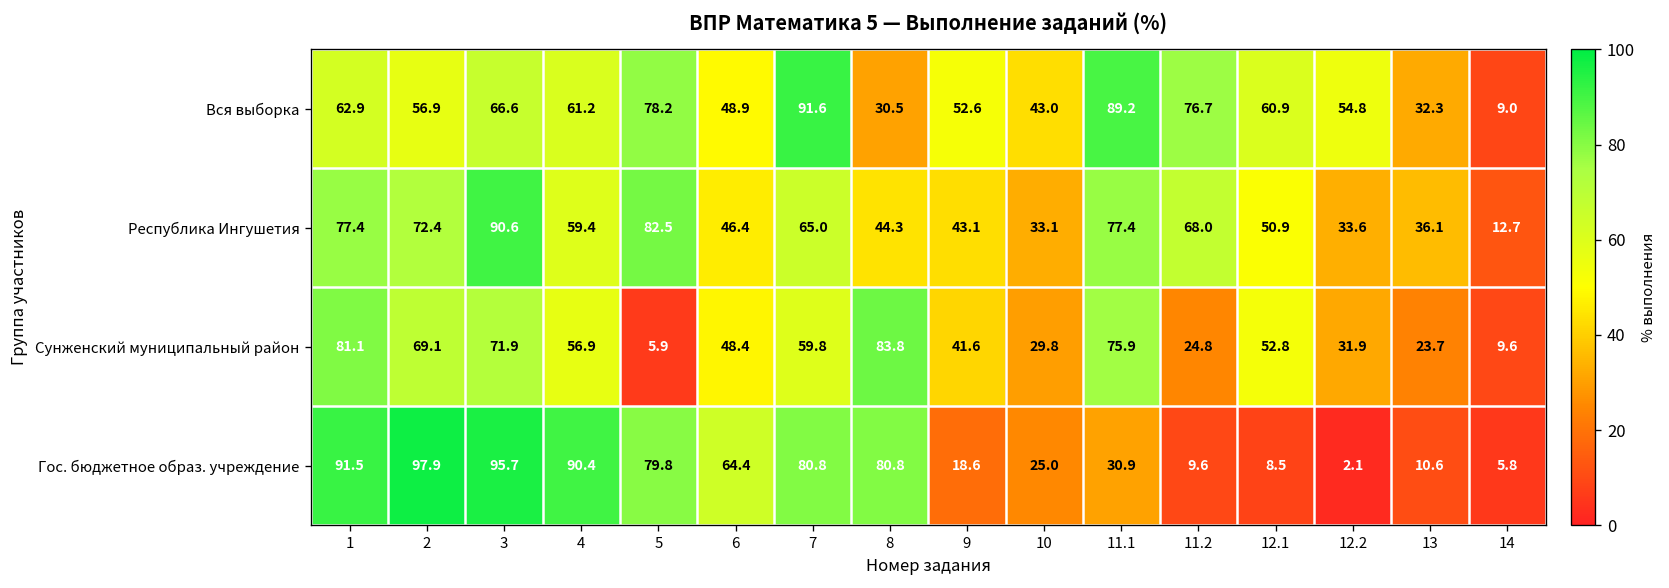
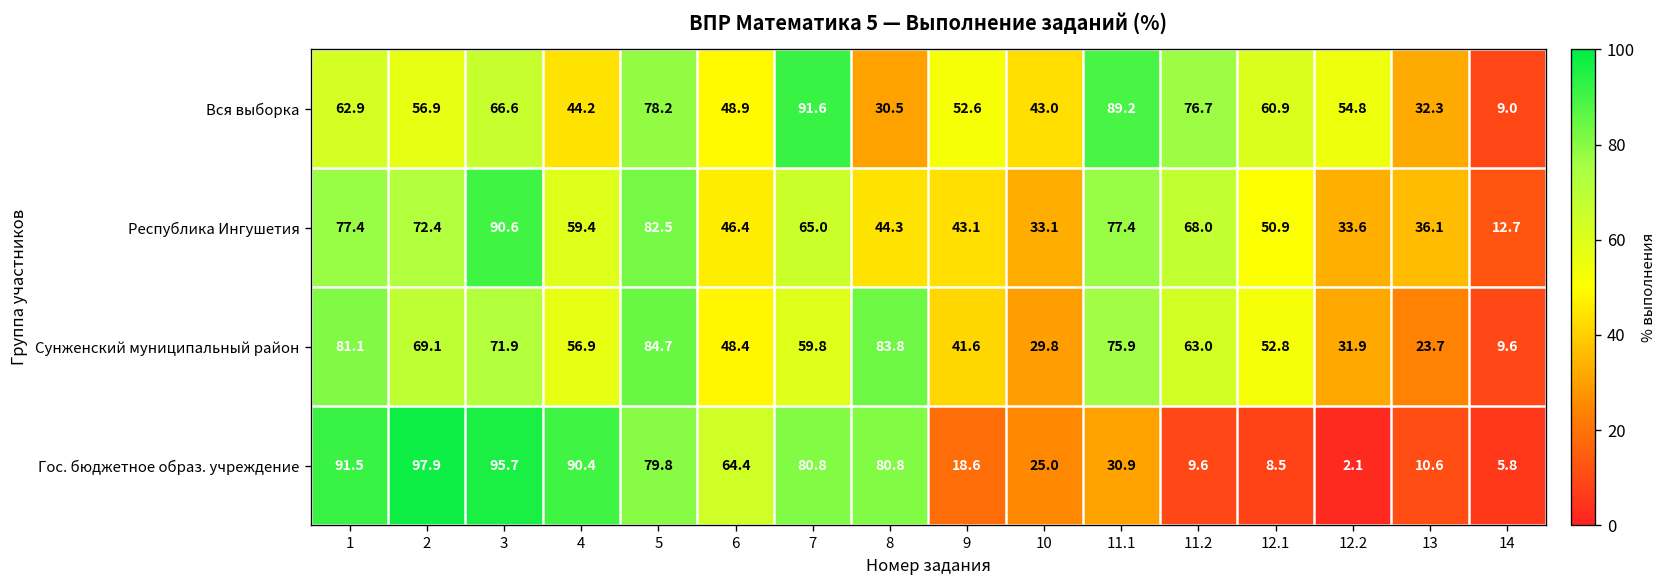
  {
    "Вся выборка": {
      "1": 62.9,
      "2": 56.9,
      "3": 66.6,
-     "4": 61.2,
+     "4": 44.2,
      "5": 78.2,
      "6": 48.9,
      "7": 91.6,
      "8": 30.5,
      "9": 52.6,
      "10": 43.0,
      "11.1": 89.2,
      "11.2": 76.7,
      "12.1": 60.9,
      "12.2": 54.8,
      "13": 32.3,
      "14": 9.0
    },
    "Республика Ингушетия": {
      "1": 77.4,
      "2": 72.4,
      "3": 90.6,
      "4": 59.4,
      "5": 82.5,
      "6": 46.4,
      "7": 65.0,
      "8": 44.3,
      "9": 43.1,
      "10": 33.1,
      "11.1": 77.4,
      "11.2": 68.0,
      "12.1": 50.9,
      "12.2": 33.6,
      "13": 36.1,
      "14": 12.7
    },
    "Сунженский муниципальный район": {
      "1": 81.1,
      "2": 69.1,
      "3": 71.9,
      "4": 56.9,
-     "5": 5.9,
+     "5": 84.7,
      "6": 48.4,
      "7": 59.8,
      "8": 83.8,
      "9": 41.6,
      "10": 29.8,
      "11.1": 75.9,
-     "11.2": 24.8,
+     "11.2": 63.0,
      "12.1": 52.8,
      "12.2": 31.9,
      "13": 23.7,
      "14": 9.6
    },
    "Гос. бюджетное образ. учреждение": {
      "1": 91.5,
      "2": 97.9,
      "3": 95.7,
      "4": 90.4,
      "5": 79.8,
      "6": 64.4,
      "7": 80.8,
      "8": 80.8,
      "9": 18.6,
      "10": 25.0,
      "11.1": 30.9,
      "11.2": 9.6,
      "12.1": 8.5,
      "12.2": 2.1,
      "13": 10.6,
      "14": 5.8
    }
  }
